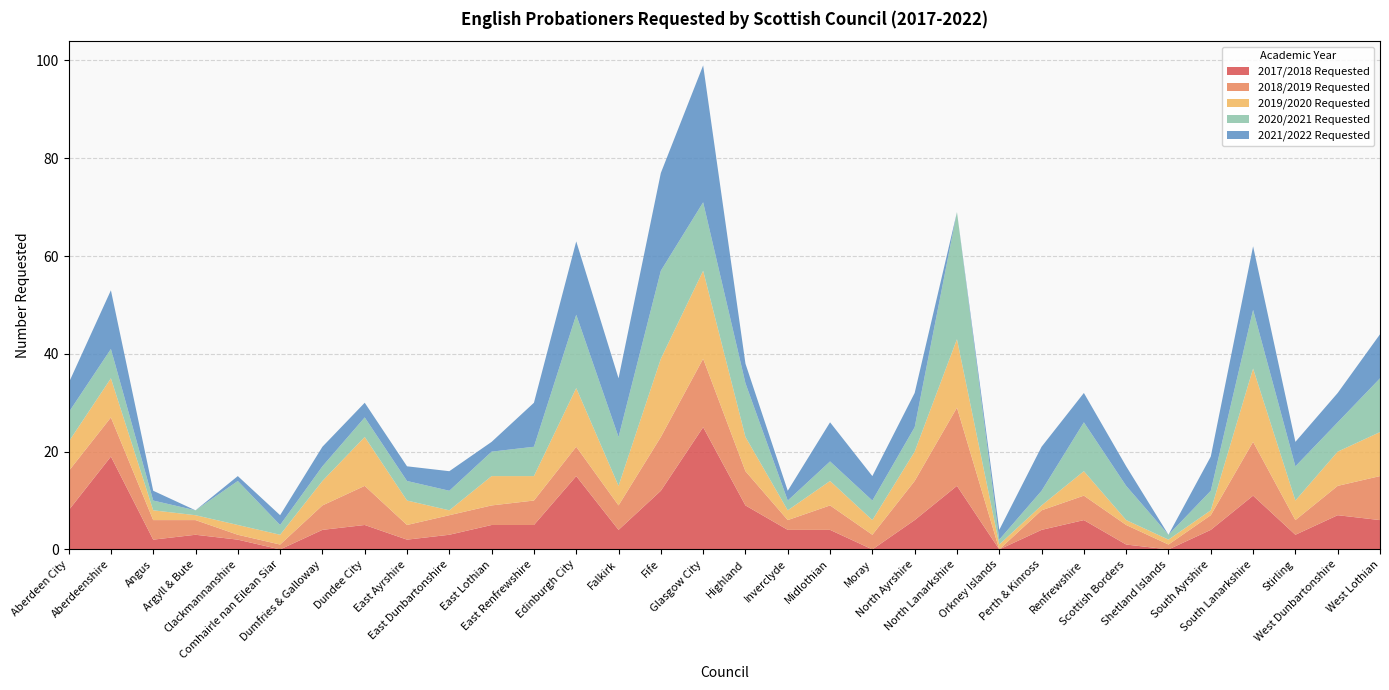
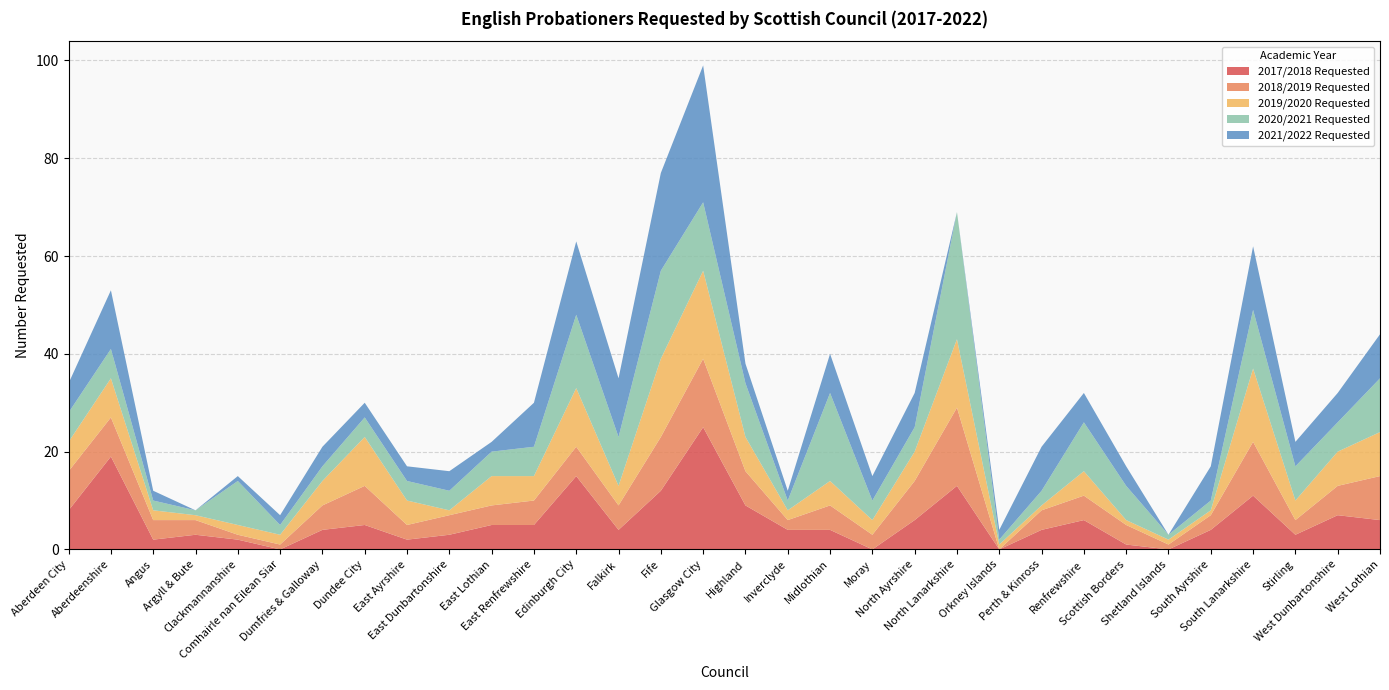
  {
    "2020/2021 Requested": {
      "Aberdeen City": 6,
      "Aberdeenshire": 6,
      "Angus": 2,
      "Clackmannanshire": 9,
      "Comhairle nan Eilean Siar": 2,
      "Dumfries & Galloway": 3,
      "Dundee City": 4,
      "East Ayrshire": 4,
      "East Dunbartonshire": 4,
      "East Lothian": 5,
      "East Renfrewshire": 6,
      "Edinburgh City": 15,
      "Falkirk": 10,
      "Fife": 18,
      "Glasgow City": 14,
      "Highland": 11,
      "Inverclyde": 2,
-     "Midlothian": 4,
+     "Midlothian": 18,
      "Moray": 4,
      "North Ayrshire": 5,
      "Orkney Islands": 1,
      "Perth & Kinross": 3,
      "Renfrewshire": 10,
      "Scottish Borders": 7,
-     "South Ayrshire": 4,
+     "South Ayrshire": 2,
      "South Lanarkshire": 12,
      "Stirling": 7,
      "West Dunbartonshire": 6,
      "West Lothian": 11
    },
    "2021/2022 Requested": {
      "Aberdeen City": 6,
      "Aberdeenshire": 12,
      "Angus": 2,
      "Clackmannanshire": 1,
      "Comhairle nan Eilean Siar": 2,
      "Dumfries & Galloway": 4,
      "Dundee City": 3,
      "East Ayrshire": 3,
      "East Dunbartonshire": 4,
      "East Lothian": 2,
      "East Renfrewshire": 9,
      "Edinburgh City": 15,
      "Falkirk": 12,
      "Fife": 20,
      "Glasgow City": 28,
      "Highland": 4,
      "Inverclyde": 2,
      "Midlothian": 8,
      "Moray": 5,
      "North Ayrshire": 7,
      "Orkney Islands": 2,
      "Perth & Kinross": 9,
      "Renfrewshire": 6,
      "Scottish Borders": 4,
      "South Ayrshire": 7,
      "South Lanarkshire": 13,
      "Stirling": 5,
      "West Dunbartonshire": 6,
      "West Lothian": 9
    }
  }
